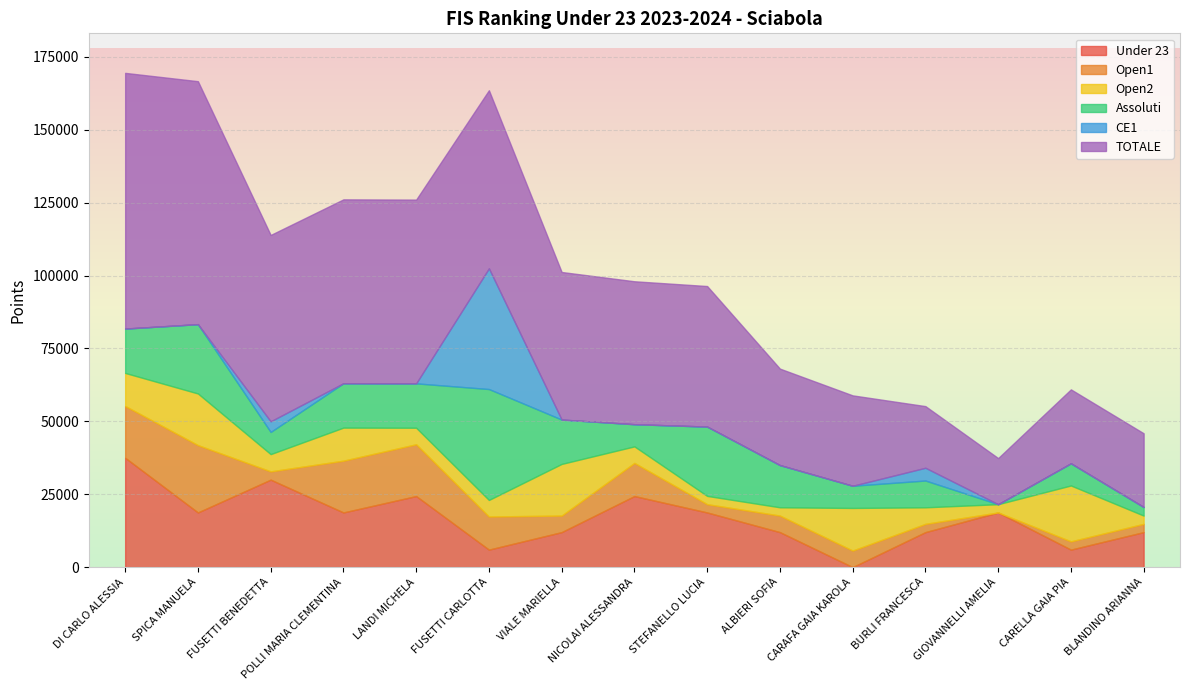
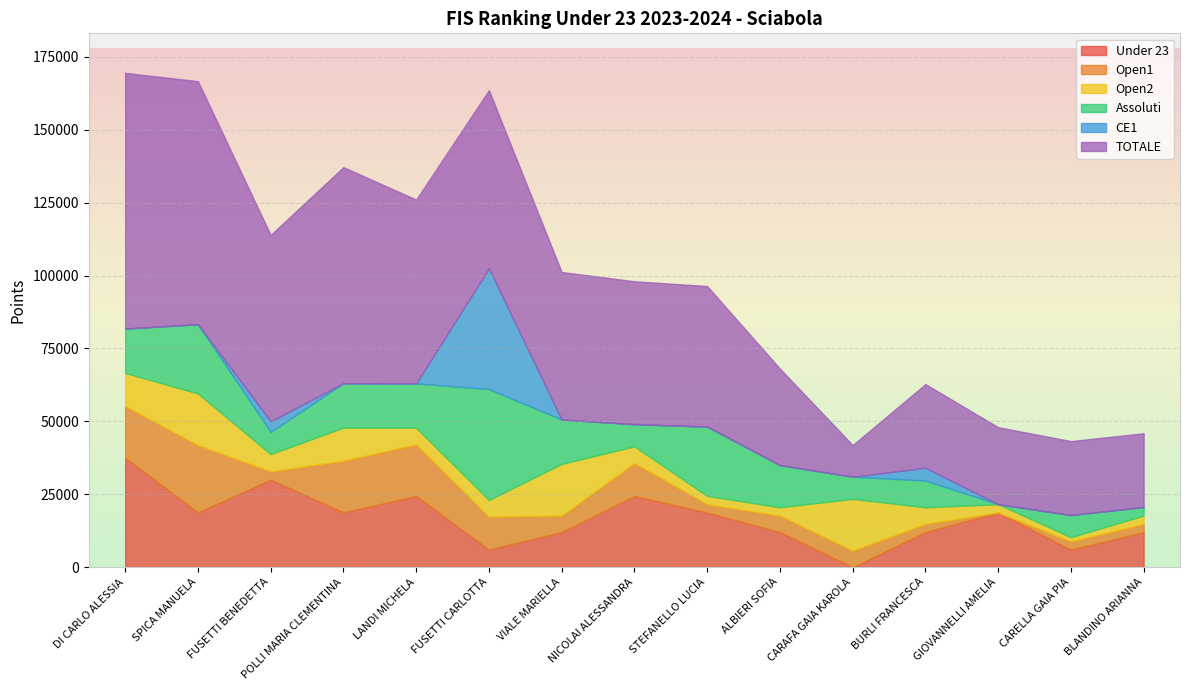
  {
    "Open2": {
      "DI CARLO ALESSIA": 11000,
      "SPICA MANUELA": 18000,
      "FUSETTI BENEDETTA": 6000,
      "POLLI MARIA CLEMENTINA": 11000,
      "LANDI MICHELA": 6000,
      "FUSETTI CARLOTTA": 6000,
      "VIALE MARIELLA": 18000,
      "NICOLAI ALESSANDRA": 6000,
      "STEFANELLO LUCIA": 3000,
      "ALBIERI SOFIA": 3000,
-     "CARAFA GAIA KAROLA": 15000,
+     "CARAFA GAIA KAROLA": 18000,
      "BURLI FRANCESCA": 6000,
-     "CARELLA GAIA PIA": 19000,
+     "CARELLA GAIA PIA": 1000,
      "BLANDINO ARIANNA": 3000
    },
    "Assoluti": {
      "FUSETTI BENEDETTA": 8000,
      "FUSETTI CARLOTTA": 38000,
      "BURLI FRANCESCA": 9000
    },
    "CE1": {
      "FUSETTI BENEDETTA": 4000,
      "FUSETTI CARLOTTA": 41000,
      "BURLI FRANCESCA": 4000
    },
    "TOTALE": {
      "DI CARLO ALESSIA": 88000,
      "SPICA MANUELA": 83000,
      "FUSETTI BENEDETTA": 64000,
-     "POLLI MARIA CLEMENTINA": 63000,
+     "POLLI MARIA CLEMENTINA": 74000,
      "LANDI MICHELA": 63000,
      "FUSETTI CARLOTTA": 61000,
      "VIALE MARIELLA": 51000,
      "NICOLAI ALESSANDRA": 49000,
      "STEFANELLO LUCIA": 48000,
      "ALBIERI SOFIA": 33000,
-     "CARAFA GAIA KAROLA": 31000,
-     "BURLI FRANCESCA": 21000,
-     "GIOVANNELLI AMELIA": 16000,
+     "CARAFA GAIA KAROLA": 11000,
+     "BURLI FRANCESCA": 29000,
+     "GIOVANNELLI AMELIA": 26000,
      "CARELLA GAIA PIA": 25000,
      "BLANDINO ARIANNA": 25000
    }
  }
